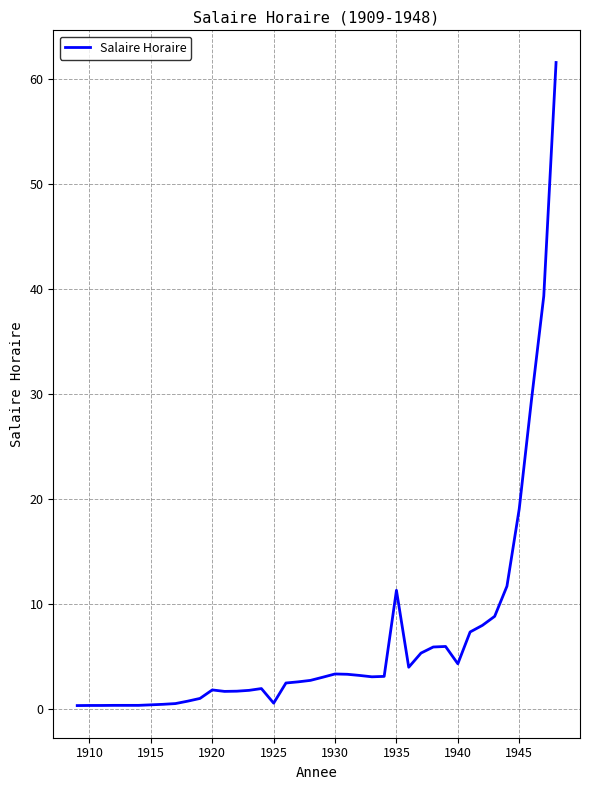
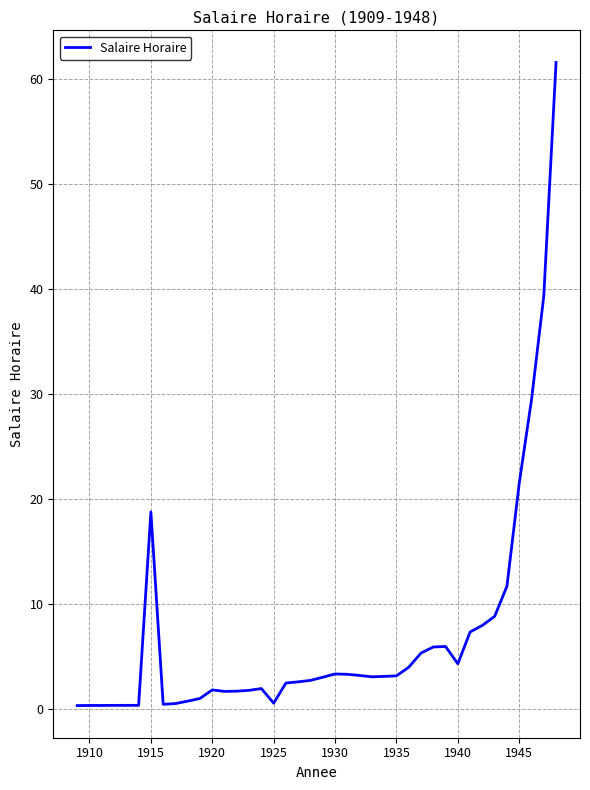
  {
    "1910": 0.3,
-   "1915": 0.4,
+   "1915": 18.8,
    "1920": 1.8,
    "1925": 0.6,
    "1930": 3.3,
-   "1935": 11.3,
+   "1935": 3.2,
    "1940": 4.3,
-   "1945": 19.1
+   "1945": 21.5
  }
